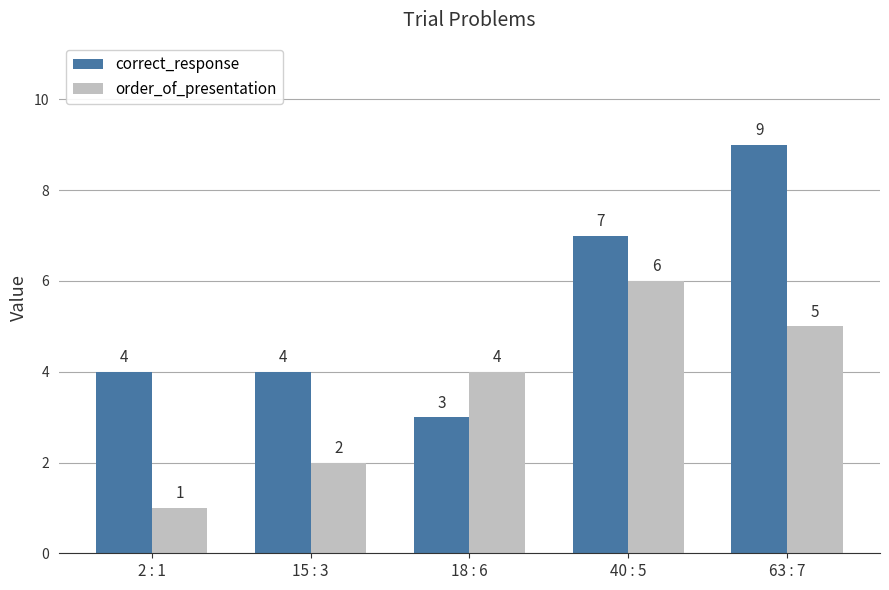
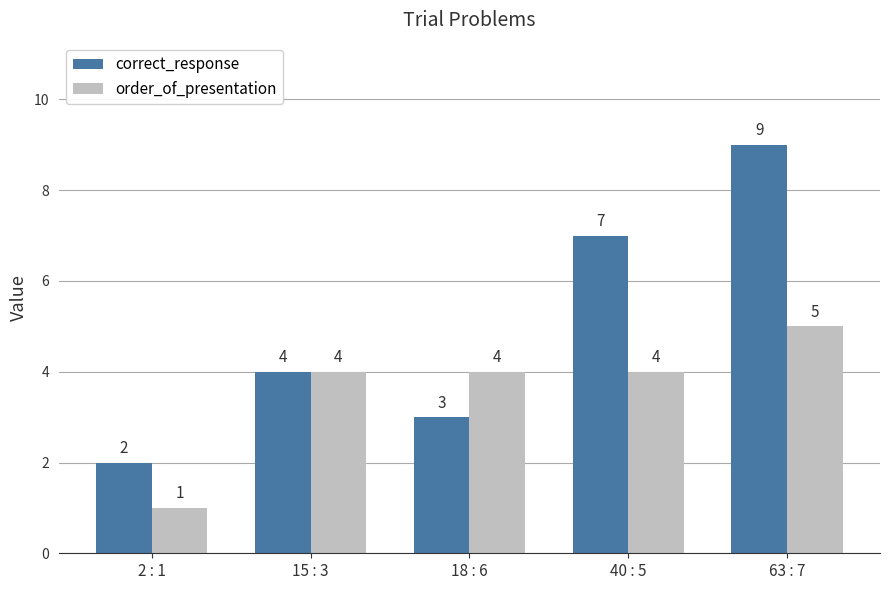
  {
    "correct_response": {
-     "2 : 1": 4,
+     "2 : 1": 2,
      "15 : 3": 4,
      "18 : 6": 3,
      "40 : 5": 7,
      "63 : 7": 9
    },
    "order_of_presentation": {
      "2 : 1": 1,
-     "15 : 3": 2,
+     "15 : 3": 4,
      "18 : 6": 4,
-     "40 : 5": 6,
+     "40 : 5": 4,
      "63 : 7": 5
    }
  }
